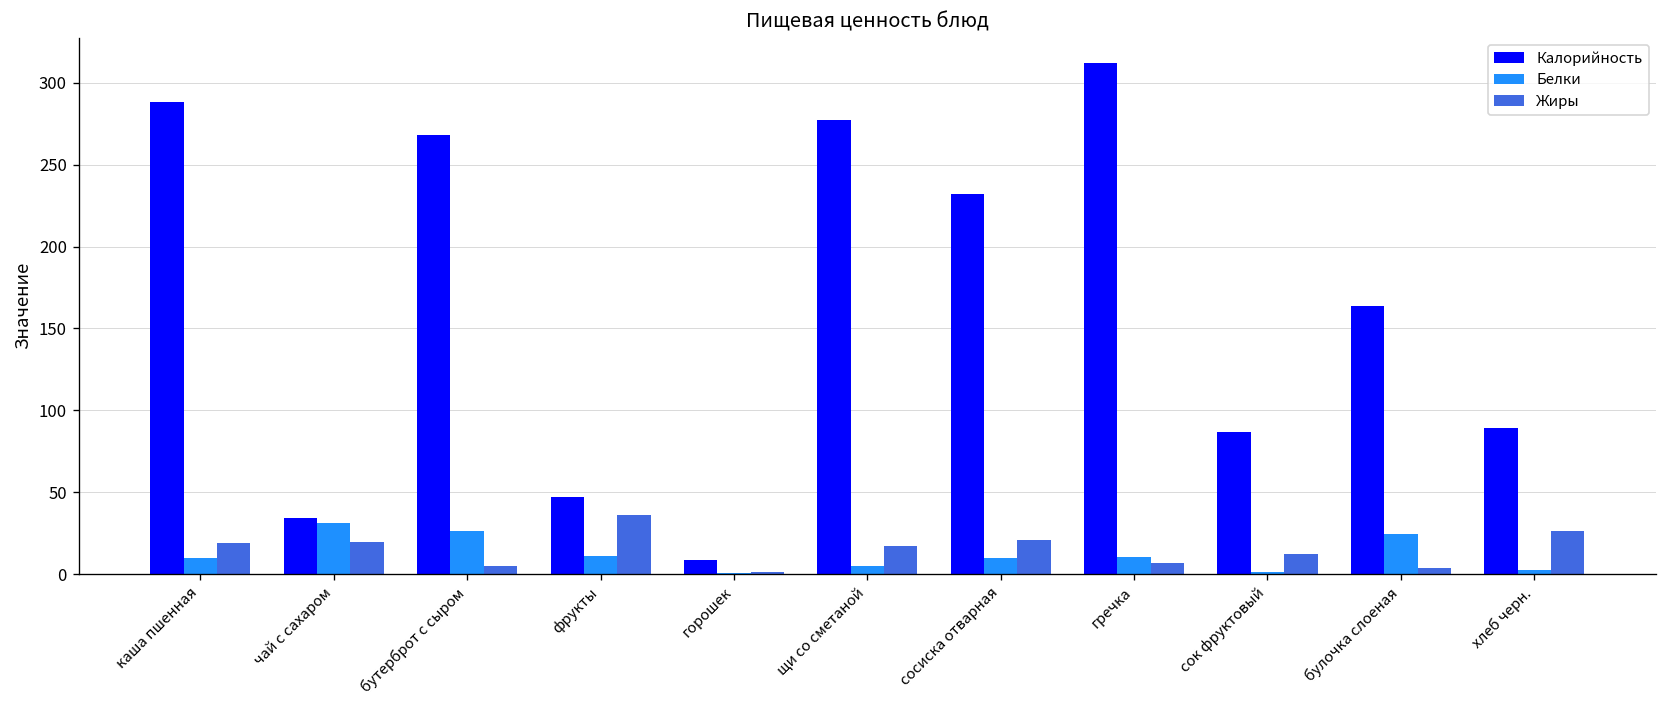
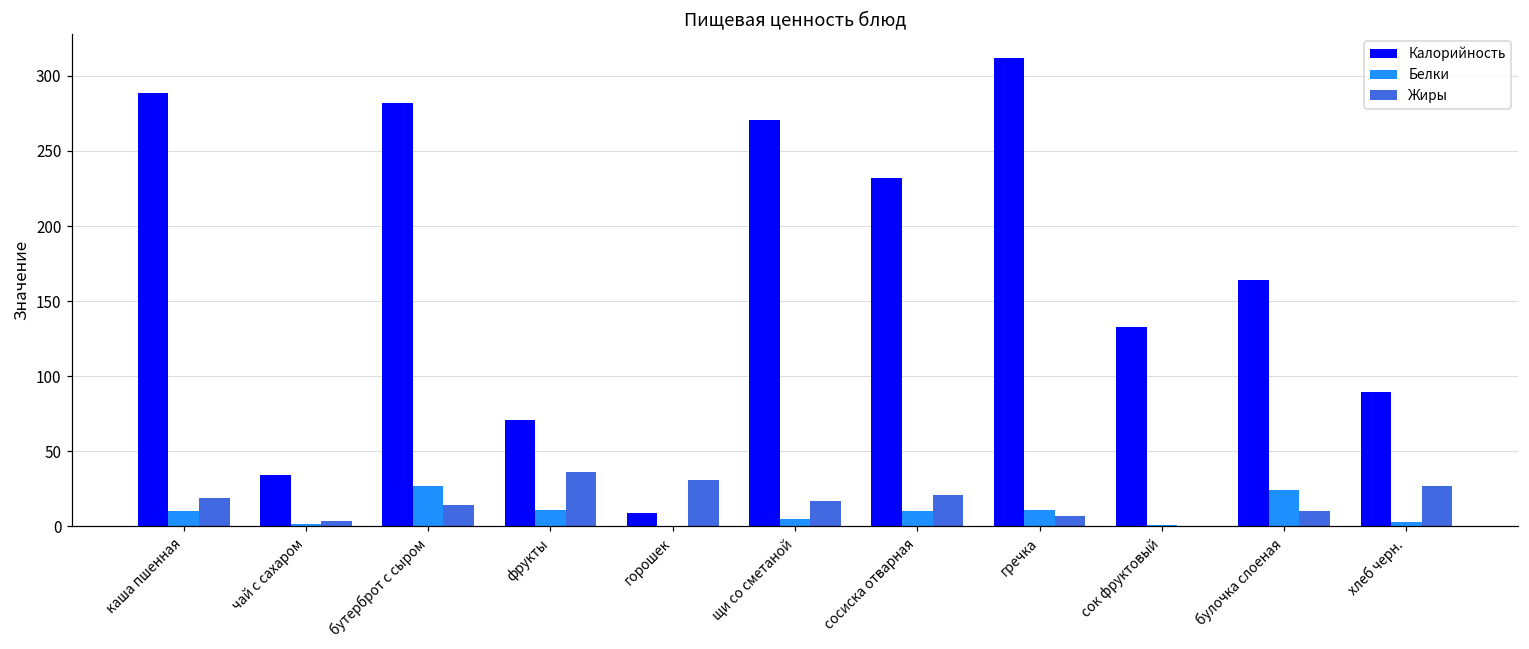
  {
    "Калорийность": {
      "каша пшенная": 288,
      "чай с сахаром": 34,
-     "бутерброт с сыром": 268,
-     "фрукты": 47,
+     "бутерброт с сыром": 282,
+     "фрукты": 71,
      "горошек": 9,
-     "щи со сметаной": 277,
+     "щи со сметаной": 271,
      "сосиска отварная": 232,
      "гречка": 312,
-     "сок фруктовый": 87,
+     "сок фруктовый": 133,
      "булочка слоеная": 164,
      "хлеб черн.": 89
    },
    "Белки": {
      "каша пшенная": 10,
-     "чай с сахаром": 31,
+     "чай с сахаром": 2,
      "бутерброт с сыром": 27,
      "фрукты": 11,
      "щи со сметаной": 5,
      "сосиска отварная": 10,
      "гречка": 11,
      "булочка слоеная": 24,
      "хлеб черн.": 3
    },
    "Жиры": {
      "каша пшенная": 19,
-     "чай с сахаром": 20,
-     "бутерброт с сыром": 5,
+     "чай с сахаром": 3,
+     "бутерброт с сыром": 14,
      "фрукты": 36,
-     "горошек": 1,
+     "горошек": 31,
      "щи со сметаной": 17,
      "сосиска отварная": 21,
      "гречка": 7,
-     "сок фруктовый": 12,
-     "булочка слоеная": 4,
+     "сок фруктовый": 0,
+     "булочка слоеная": 10,
      "хлеб черн.": 27
    }
  }
